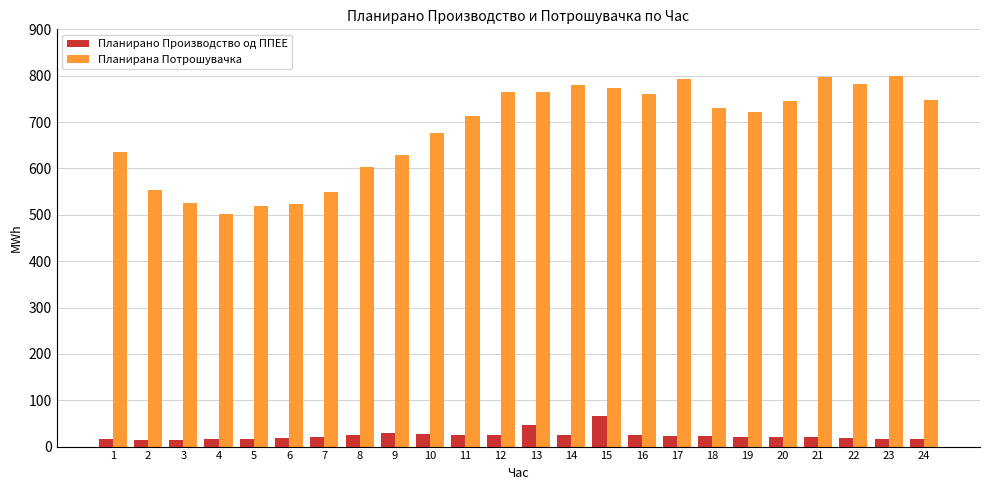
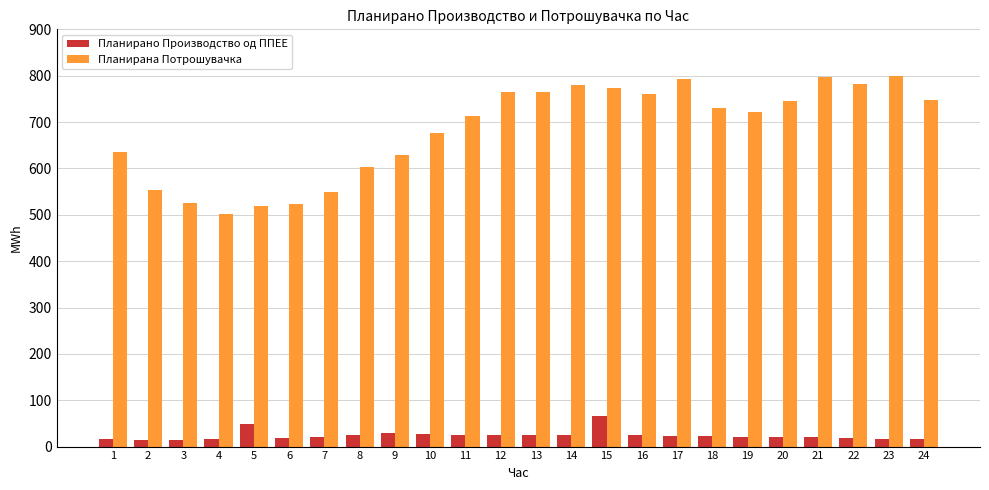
  {
    "Планирано Производство од ППЕЕ": {
      "1": 20,
      "2": 10,
      "3": 10,
      "4": 20,
-     "5": 20,
+     "5": 50,
      "6": 20,
      "7": 20,
      "8": 30,
      "9": 30,
      "10": 30,
      "11": 20,
      "12": 20,
-     "13": 50,
+     "13": 30,
      "14": 30,
      "15": 70,
      "16": 20,
      "17": 20,
      "18": 20,
      "19": 20,
      "20": 20,
      "21": 20,
      "22": 20,
      "23": 20,
      "24": 20
    },
    "Планирана Потрошувачка": {
      "1": 640,
      "2": 550,
      "3": 520,
      "4": 500,
      "5": 520,
      "6": 520,
      "7": 550,
      "8": 600,
      "9": 630,
      "10": 680,
      "11": 710,
      "12": 770,
      "13": 770,
      "14": 780,
      "15": 770,
      "16": 760,
      "17": 790,
      "18": 730,
      "19": 720,
      "20": 750,
      "21": 800,
      "22": 780,
      "23": 800,
      "24": 750
    }
  }
